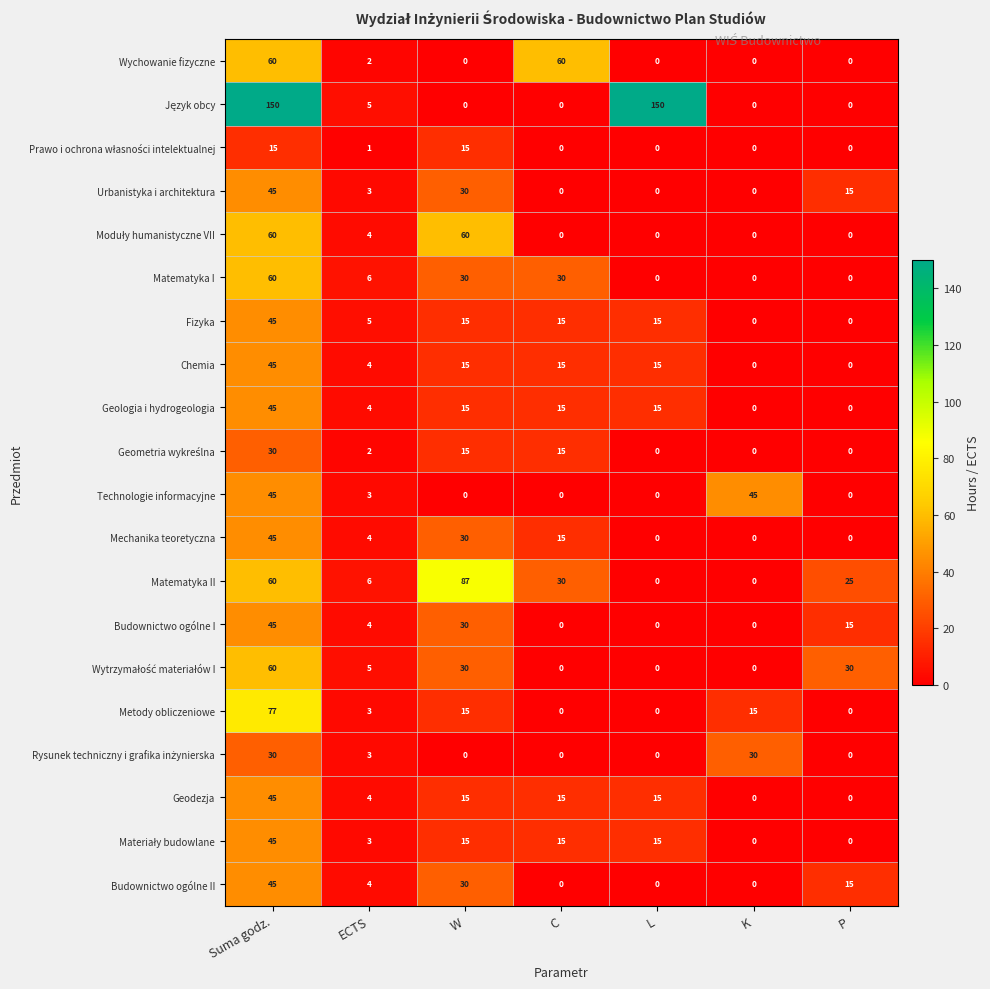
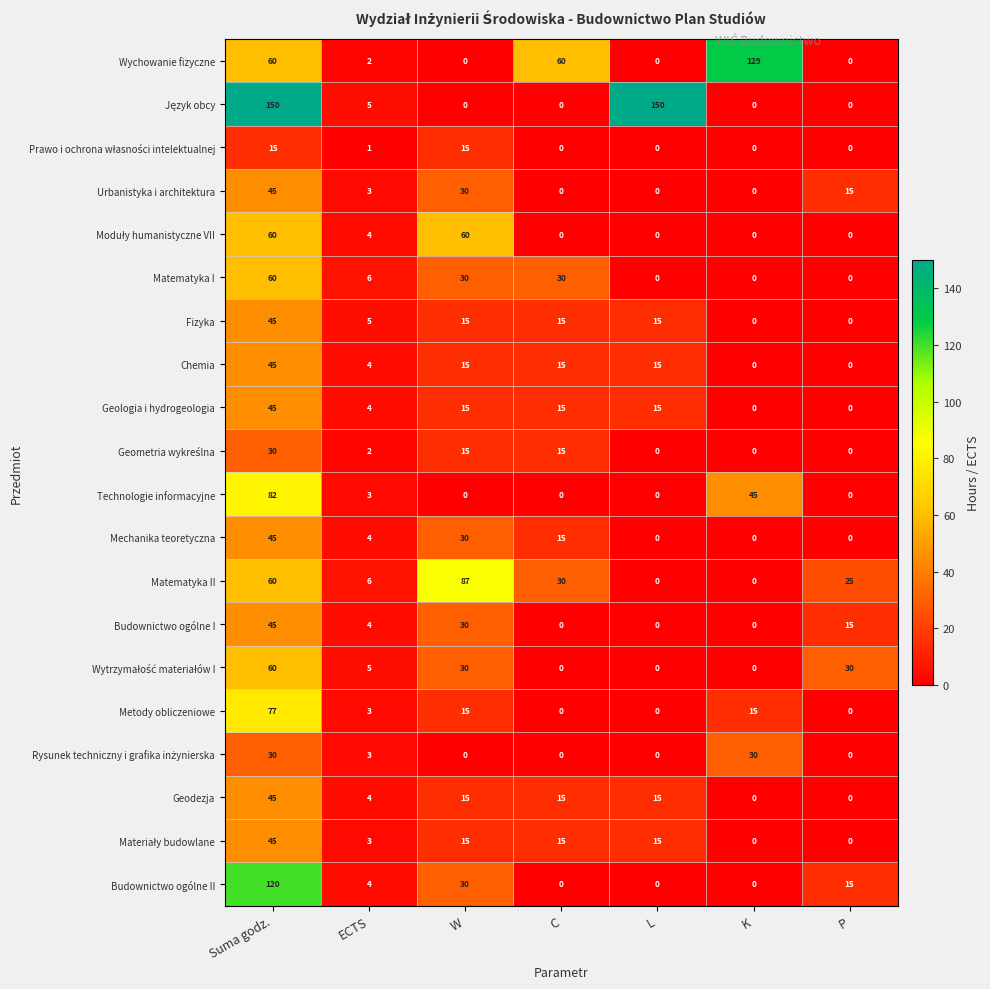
  {
    "Wychowanie fizyczne": {
      "Suma godz.": 60,
      "ECTS": 2,
      "W": 0,
      "C": 60,
      "L": 0,
-     "K": 0,
+     "K": 129,
      "P": 0
    },
    "Język obcy": {
      "Suma godz.": 150,
      "ECTS": 5,
      "W": 0,
      "C": 0,
      "L": 150,
      "K": 0,
      "P": 0
    },
    "Prawo i ochrona własności intelektualnej": {
      "Suma godz.": 15,
      "ECTS": 1,
      "W": 15,
      "C": 0,
      "L": 0,
      "K": 0,
      "P": 0
    },
    "Urbanistyka i architektura": {
      "Suma godz.": 45,
      "ECTS": 3,
      "W": 30,
      "C": 0,
      "L": 0,
      "K": 0,
      "P": 15
    },
    "Moduły humanistyczne VII": {
      "Suma godz.": 60,
      "ECTS": 4,
      "W": 60,
      "C": 0,
      "L": 0,
      "K": 0,
      "P": 0
    },
    "Matematyka I": {
      "Suma godz.": 60,
      "ECTS": 6,
      "W": 30,
      "C": 30,
      "L": 0,
      "K": 0,
      "P": 0
    },
    "Fizyka": {
      "Suma godz.": 45,
      "ECTS": 5,
      "W": 15,
      "C": 15,
      "L": 15,
      "K": 0,
      "P": 0
    },
    "Chemia": {
      "Suma godz.": 45,
      "ECTS": 4,
      "W": 15,
      "C": 15,
      "L": 15,
      "K": 0,
      "P": 0
    },
    "Geologia i hydrogeologia": {
      "Suma godz.": 45,
      "ECTS": 4,
      "W": 15,
      "C": 15,
      "L": 15,
      "K": 0,
      "P": 0
    },
    "Geometria wykreślna": {
      "Suma godz.": 30,
      "ECTS": 2,
      "W": 15,
      "C": 15,
      "L": 0,
      "K": 0,
      "P": 0
    },
    "Technologie informacyjne": {
-     "Suma godz.": 45,
+     "Suma godz.": 82,
      "ECTS": 3,
      "W": 0,
      "C": 0,
      "L": 0,
      "K": 45,
      "P": 0
    },
    "Mechanika teoretyczna": {
      "Suma godz.": 45,
      "ECTS": 4,
      "W": 30,
      "C": 15,
      "L": 0,
      "K": 0,
      "P": 0
    },
    "Matematyka II": {
      "Suma godz.": 60,
      "ECTS": 6,
      "W": 87,
      "C": 30,
      "L": 0,
      "K": 0,
      "P": 25
    },
    "Budownictwo ogólne I": {
      "Suma godz.": 45,
      "ECTS": 4,
      "W": 30,
      "C": 0,
      "L": 0,
      "K": 0,
      "P": 15
    },
    "Wytrzymałość materiałów I": {
      "Suma godz.": 60,
      "ECTS": 5,
      "W": 30,
      "C": 0,
      "L": 0,
      "K": 0,
      "P": 30
    },
    "Metody obliczeniowe": {
      "Suma godz.": 77,
      "ECTS": 3,
      "W": 15,
      "C": 0,
      "L": 0,
      "K": 15,
      "P": 0
    },
    "Rysunek techniczny i grafika inżynierska": {
      "Suma godz.": 30,
      "ECTS": 3,
      "W": 0,
      "C": 0,
      "L": 0,
      "K": 30,
      "P": 0
    },
    "Geodezja": {
      "Suma godz.": 45,
      "ECTS": 4,
      "W": 15,
      "C": 15,
      "L": 15,
      "K": 0,
      "P": 0
    },
    "Materiały budowlane": {
      "Suma godz.": 45,
      "ECTS": 3,
      "W": 15,
      "C": 15,
      "L": 15,
      "K": 0,
      "P": 0
    },
    "Budownictwo ogólne II": {
-     "Suma godz.": 45,
+     "Suma godz.": 120,
      "ECTS": 4,
      "W": 30,
      "C": 0,
      "L": 0,
      "K": 0,
      "P": 15
    }
  }
